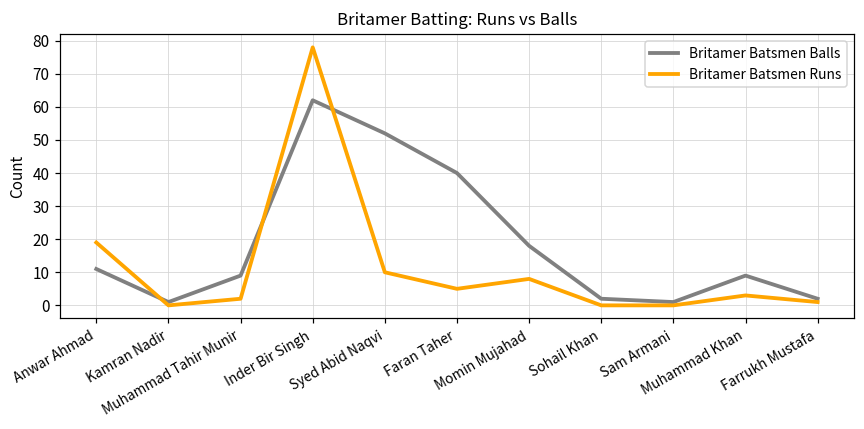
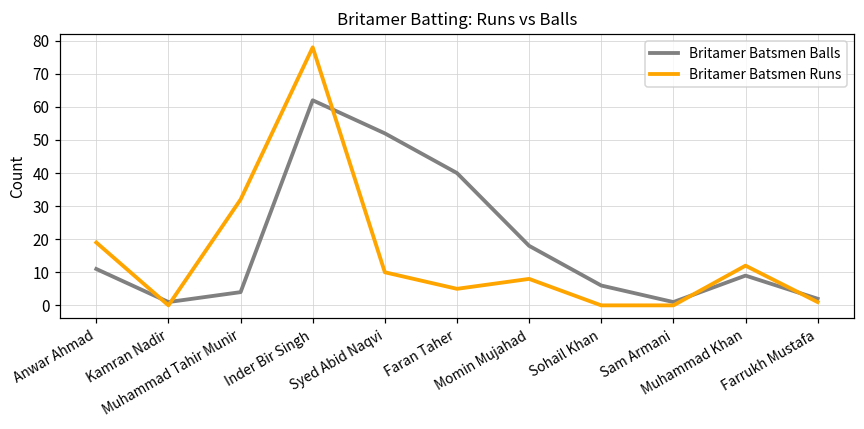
  {
    "Britamer Batsmen Balls": {
      "Anwar Ahmad": 11,
      "Kamran Nadir": 1,
-     "Muhammad Tahir Munir": 9,
+     "Muhammad Tahir Munir": 4,
      "Inder Bir Singh": 62,
      "Syed Abid Naqvi": 52,
      "Faran Taher": 40,
      "Momin Mujahad": 18,
-     "Sohail Khan": 2,
+     "Sohail Khan": 6,
      "Sam Armani": 1,
      "Muhammad Khan": 9,
      "Farrukh Mustafa": 2
    },
    "Britamer Batsmen Runs": {
      "Anwar Ahmad": 19,
      "Kamran Nadir": 0,
-     "Muhammad Tahir Munir": 2,
+     "Muhammad Tahir Munir": 32,
      "Inder Bir Singh": 78,
      "Syed Abid Naqvi": 10,
      "Faran Taher": 5,
      "Momin Mujahad": 8,
      "Sohail Khan": 0,
      "Sam Armani": 0,
-     "Muhammad Khan": 3,
+     "Muhammad Khan": 12,
      "Farrukh Mustafa": 1
    }
  }
